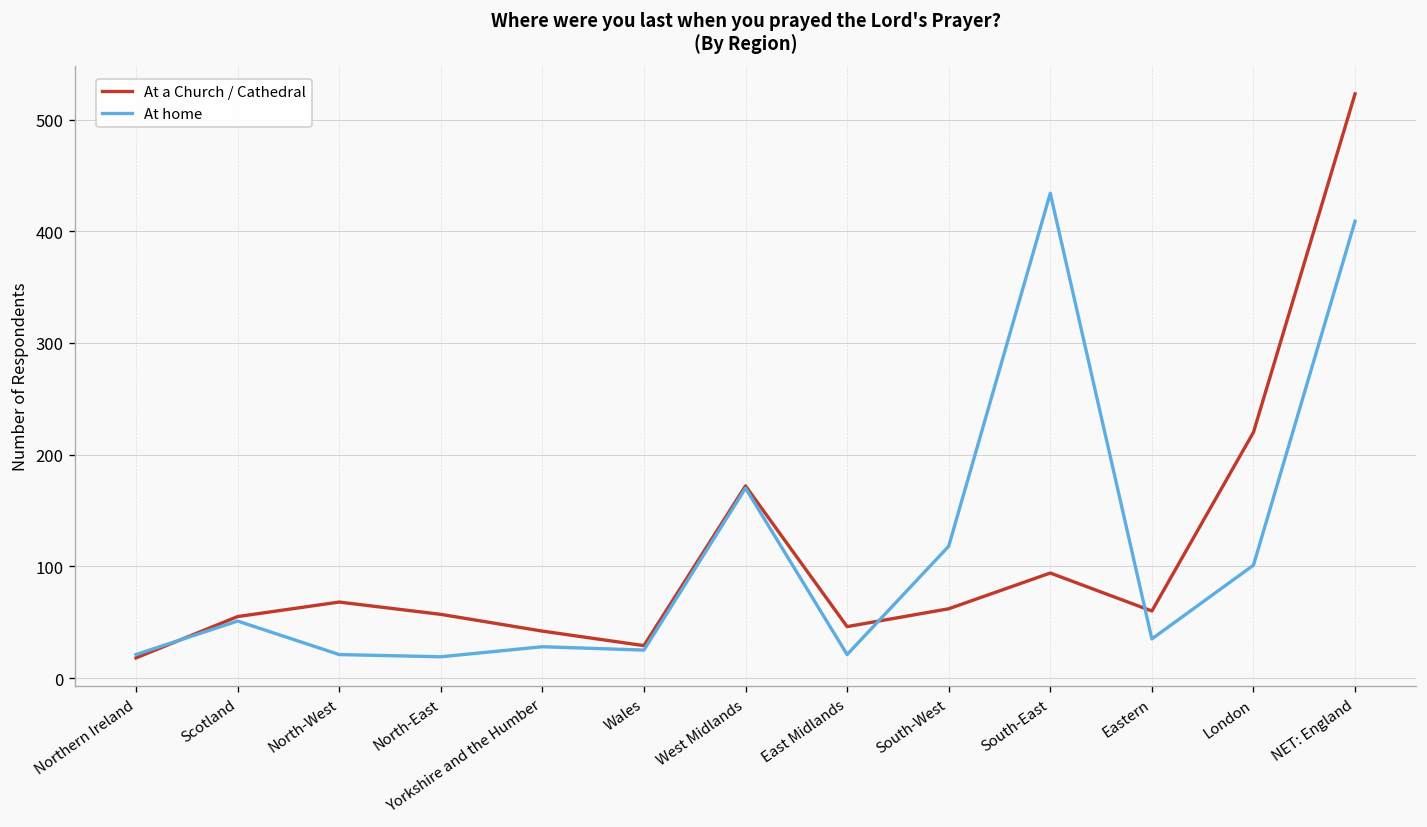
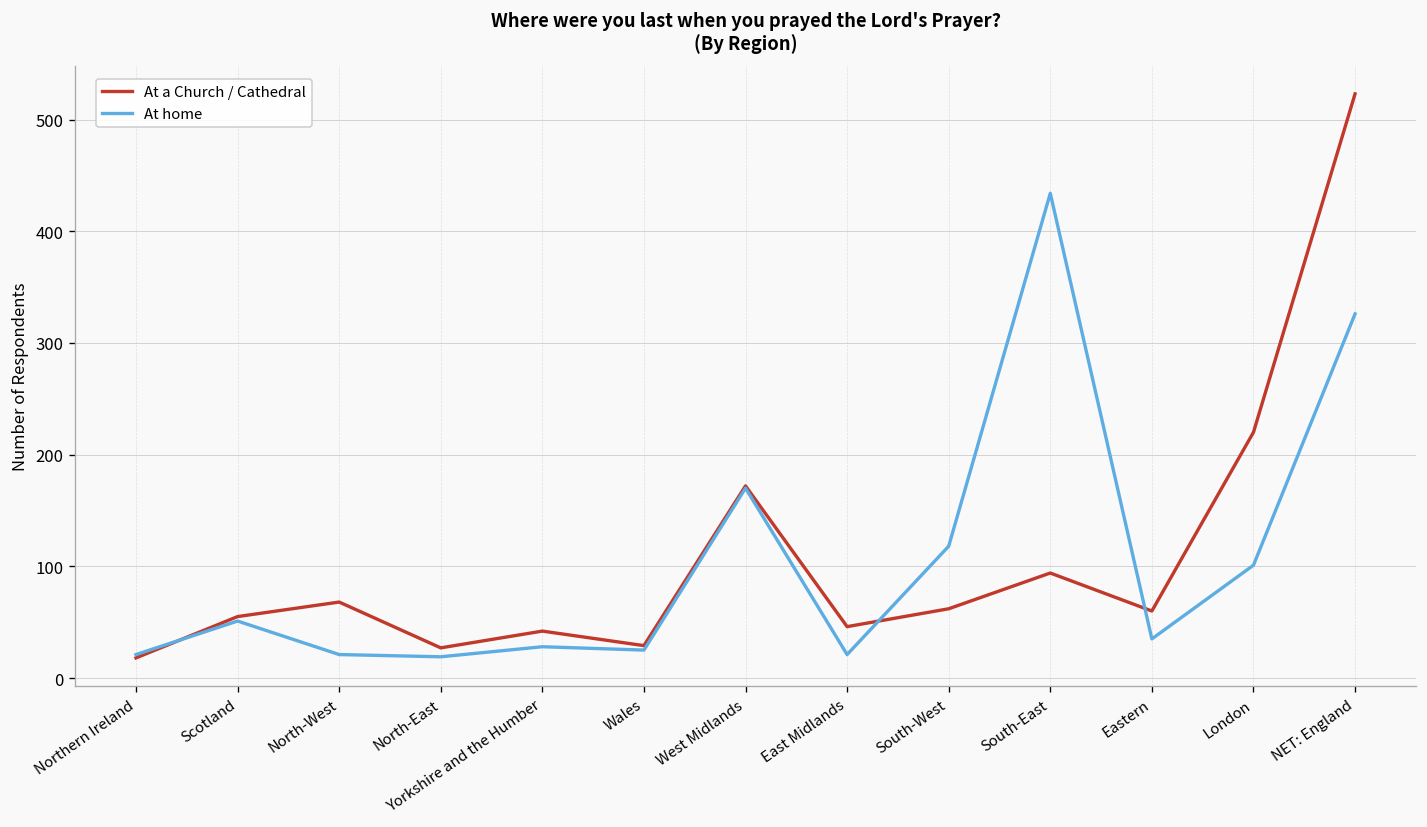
  {
    "At a Church / Cathedral": {
      "Northern Ireland": 20,
      "Scotland": 60,
      "North-West": 70,
-     "North-East": 60,
+     "North-East": 30,
      "Yorkshire and the Humber": 40,
      "Wales": 30,
      "East Midlands": 50,
      "South-West": 60,
      "South-East": 90,
      "Eastern": 60,
      "London": 220,
      "NET: England": 520
    },
    "At home": {
      "Northern Ireland": 20,
      "Scotland": 50,
      "North-West": 20,
      "North-East": 20,
      "Yorkshire and the Humber": 30,
      "Wales": 30,
      "East Midlands": 20,
      "South-West": 120,
      "South-East": 430,
      "Eastern": 40,
      "London": 100,
-     "NET: England": 410
+     "NET: England": 330
    }
  }
